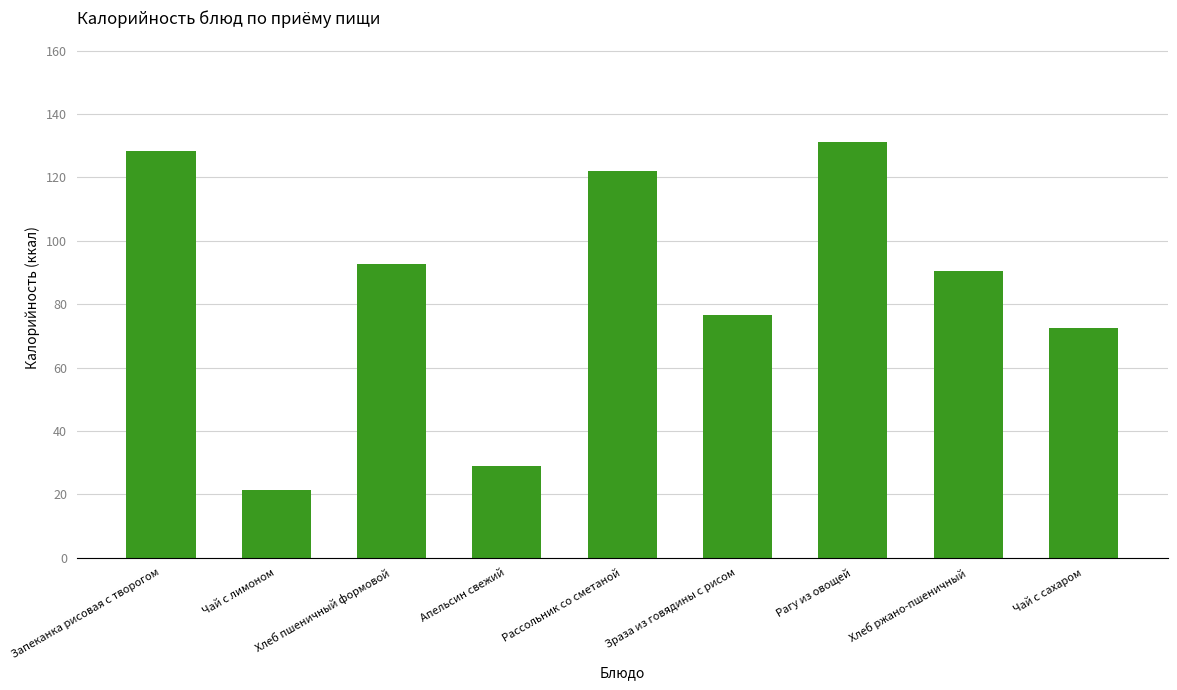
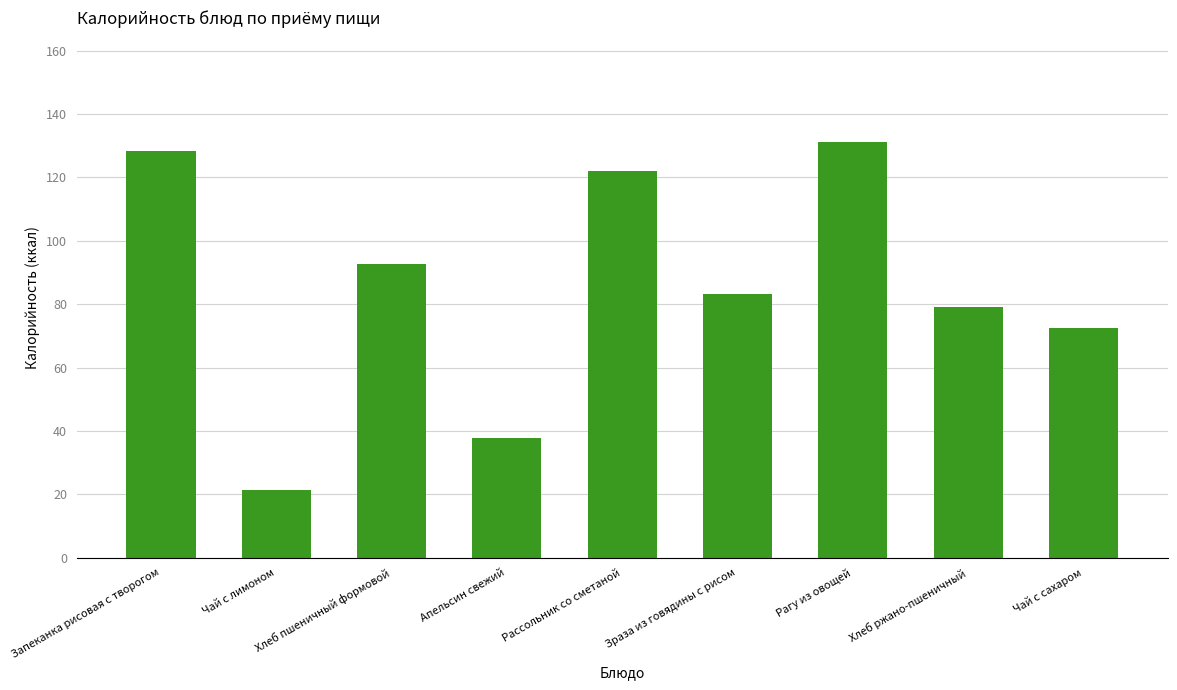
  {
    "Запеканка рисовая с творогом": 128,
    "Чай с лимоном": 21,
    "Хлеб пшеничный формовой": 93,
-   "Апельсин свежий": 29,
+   "Апельсин свежий": 38,
    "Рассольник со сметаной": 122,
-   "Зраза из говядины с рисом": 77,
+   "Зраза из говядины с рисом": 83,
    "Рагу из овощей": 131,
-   "Хлеб ржано-пшеничный": 90,
+   "Хлеб ржано-пшеничный": 79,
    "Чай с сахаром": 73
  }
